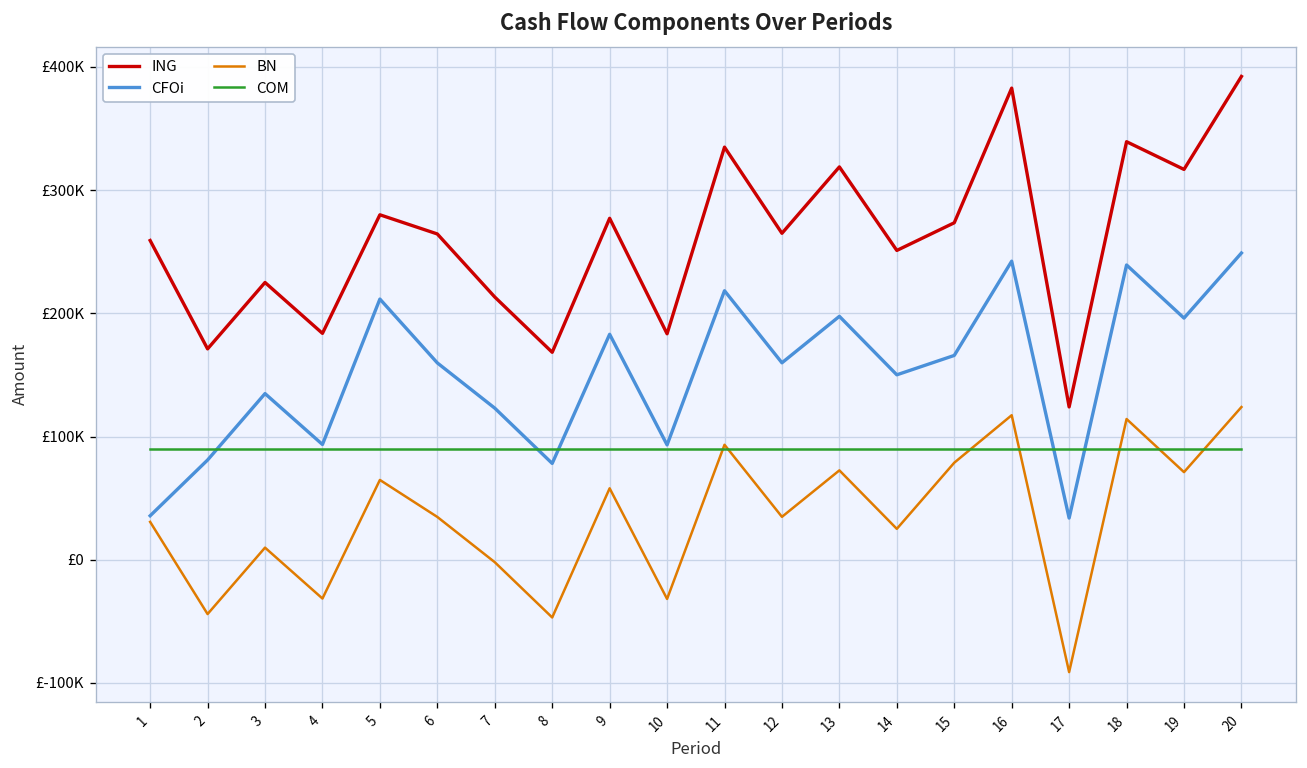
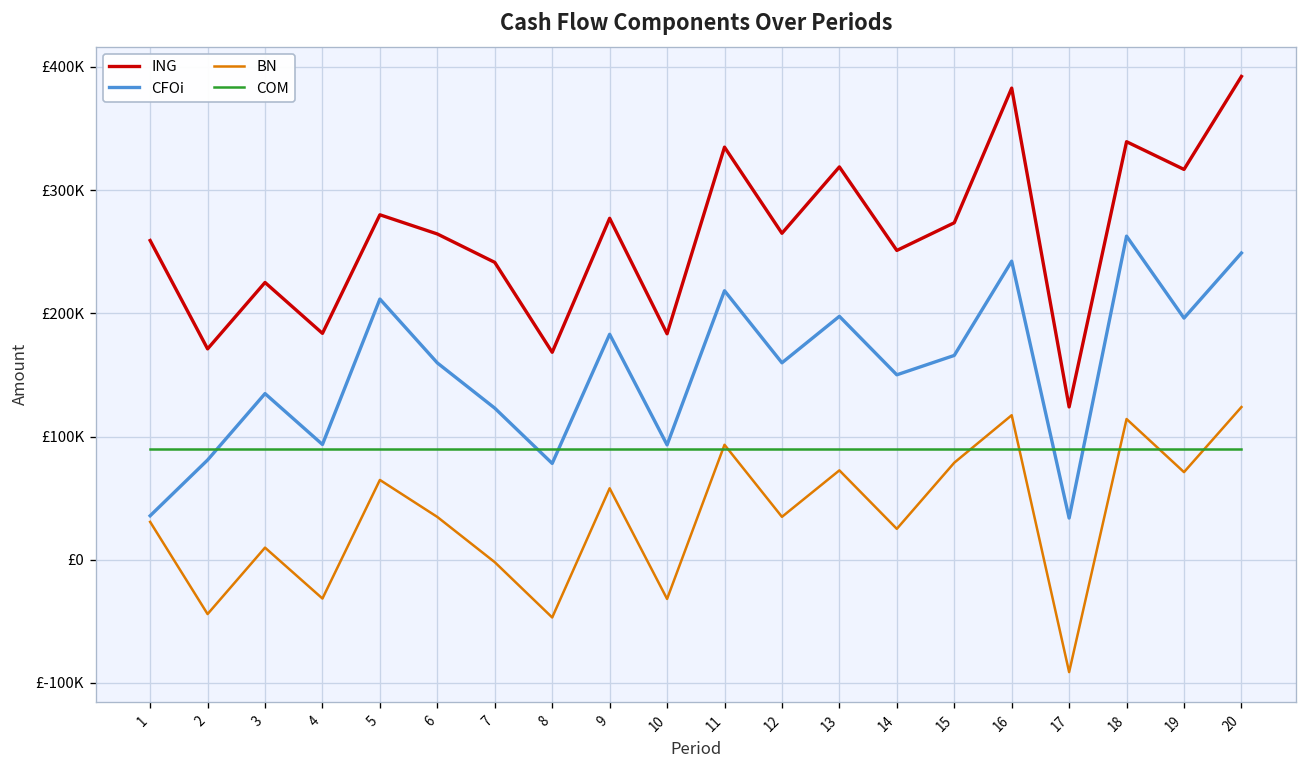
  {
    "ING": {
      "1": "£259000",
      "2": "£171000",
      "3": "£225000",
      "4": "£184000",
      "5": "£280000",
      "6": "£264000",
-     "7": "£213000",
+     "7": "£241000",
      "8": "£168000",
      "9": "£277000",
      "10": "£183000",
      "11": "£335000",
      "12": "£265000",
      "13": "£319000",
      "14": "£251000",
      "15": "£273000",
      "16": "£383000",
      "17": "£124000",
      "18": "£339000",
      "19": "£317000",
      "20": "£392000"
    },
    "CFOi": {
      "1": "£36000",
      "2": "£81000",
      "3": "£135000",
      "4": "£94000",
      "5": "£212000",
      "6": "£160000",
      "7": "£123000",
      "8": "£78000",
      "9": "£183000",
      "10": "£93000",
      "11": "£218000",
      "12": "£160000",
      "13": "£198000",
      "14": "£150000",
      "15": "£166000",
      "16": "£242000",
      "17": "£34000",
-     "18": "£239000",
+     "18": "£263000",
      "19": "£196000",
      "20": "£249000"
    },
    "BN": {
      "1": "£31000",
      "2": "£-44000",
      "3": "£10000",
      "4": "£-31000",
      "5": "£65000",
      "6": "£35000",
      "7": "£-2000",
      "8": "£-47000",
      "9": "£58000",
      "10": "£-32000",
      "11": "£93000",
      "12": "£35000",
      "13": "£73000",
      "14": "£25000",
      "15": "£79000",
      "16": "£117000",
      "17": "£-91000",
      "18": "£114000",
      "19": "£71000",
      "20": "£124000"
    },
    "COM": {
      "1": "£90000",
      "2": "£90000",
      "3": "£90000",
      "4": "£90000",
      "5": "£90000",
      "6": "£90000",
      "7": "£90000",
      "8": "£90000",
      "9": "£90000",
      "10": "£90000",
      "11": "£90000",
      "12": "£90000",
      "13": "£90000",
      "14": "£90000",
      "15": "£90000",
      "16": "£90000",
      "17": "£90000",
      "18": "£90000",
      "19": "£90000",
      "20": "£90000"
    }
  }
